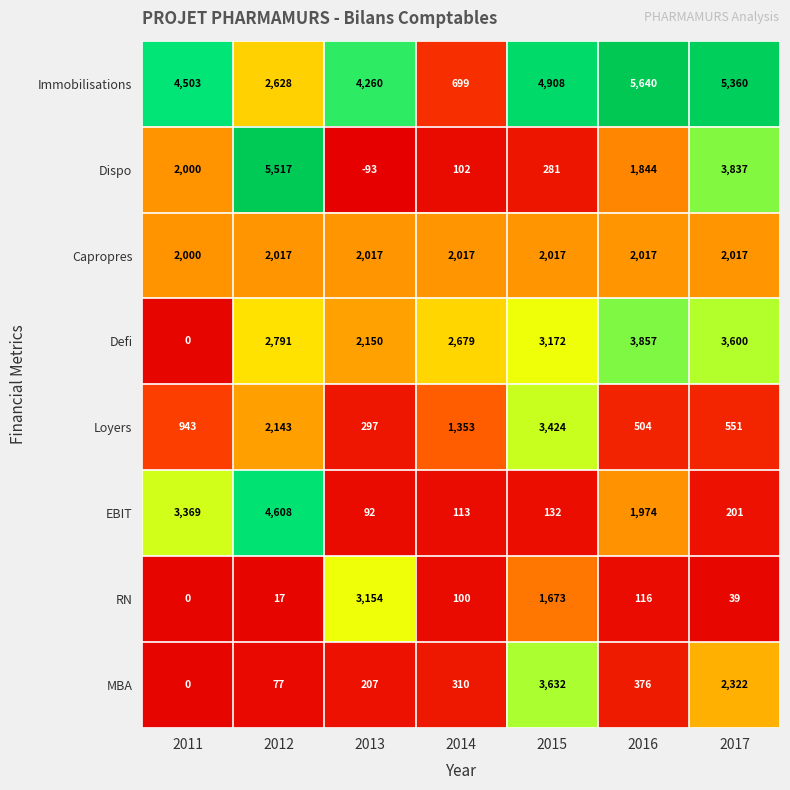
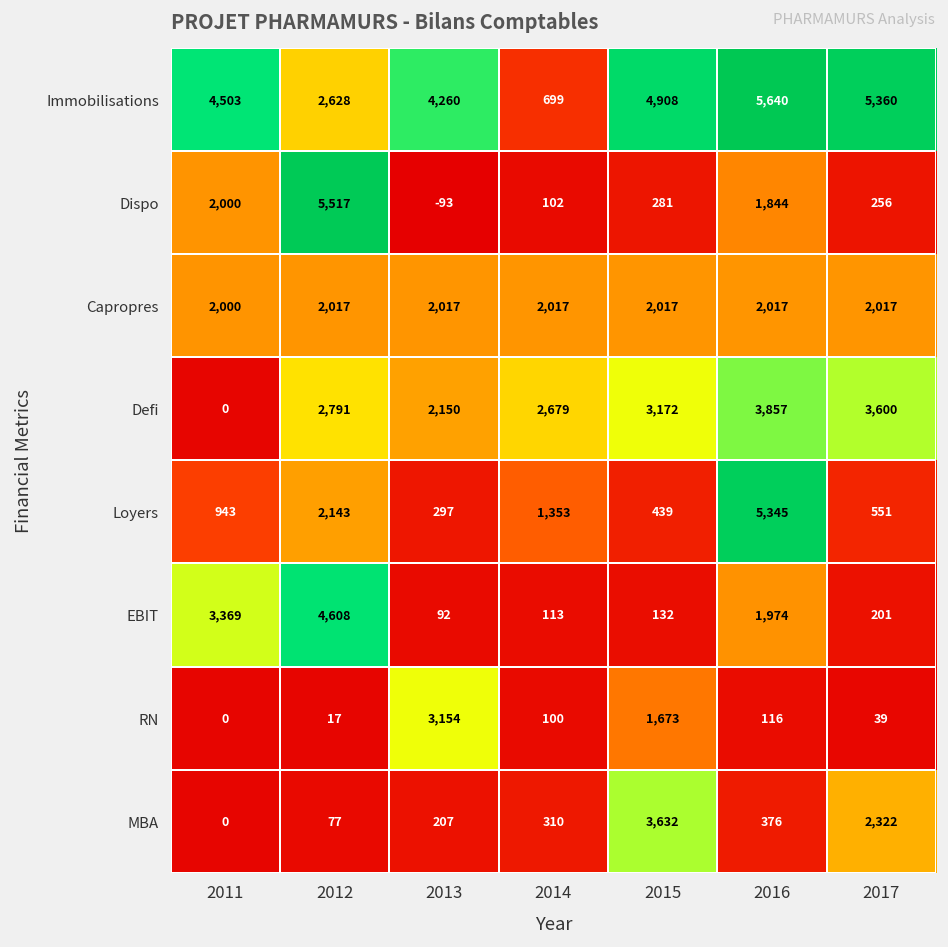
  {
    "Immobilisations": {
      "2011": "4,503",
      "2012": "2,628",
      "2013": "4,260",
      "2014": "699",
      "2015": "4,908",
      "2016": "5,640",
      "2017": "5,360"
    },
    "Dispo": {
      "2011": "2,000",
      "2012": "5,517",
      "2013": "-93",
      "2014": "102",
      "2015": "281",
      "2016": "1,844",
-     "2017": "3,837"
+     "2017": "256"
    },
    "Capropres": {
      "2011": "2,000",
      "2012": "2,017",
      "2013": "2,017",
      "2014": "2,017",
      "2015": "2,017",
      "2016": "2,017",
      "2017": "2,017"
    },
    "Defi": {
      "2011": "0",
      "2012": "2,791",
      "2013": "2,150",
      "2014": "2,679",
      "2015": "3,172",
      "2016": "3,857",
      "2017": "3,600"
    },
    "Loyers": {
      "2011": "943",
      "2012": "2,143",
      "2013": "297",
      "2014": "1,353",
-     "2015": "3,424",
-     "2016": "504",
+     "2015": "439",
+     "2016": "5,345",
      "2017": "551"
    },
    "EBIT": {
      "2011": "3,369",
      "2012": "4,608",
      "2013": "92",
      "2014": "113",
      "2015": "132",
      "2016": "1,974",
      "2017": "201"
    },
    "RN": {
      "2011": "0",
      "2012": "17",
      "2013": "3,154",
      "2014": "100",
      "2015": "1,673",
      "2016": "116",
      "2017": "39"
    },
    "MBA": {
      "2011": "0",
      "2012": "77",
      "2013": "207",
      "2014": "310",
      "2015": "3,632",
      "2016": "376",
      "2017": "2,322"
    }
  }
